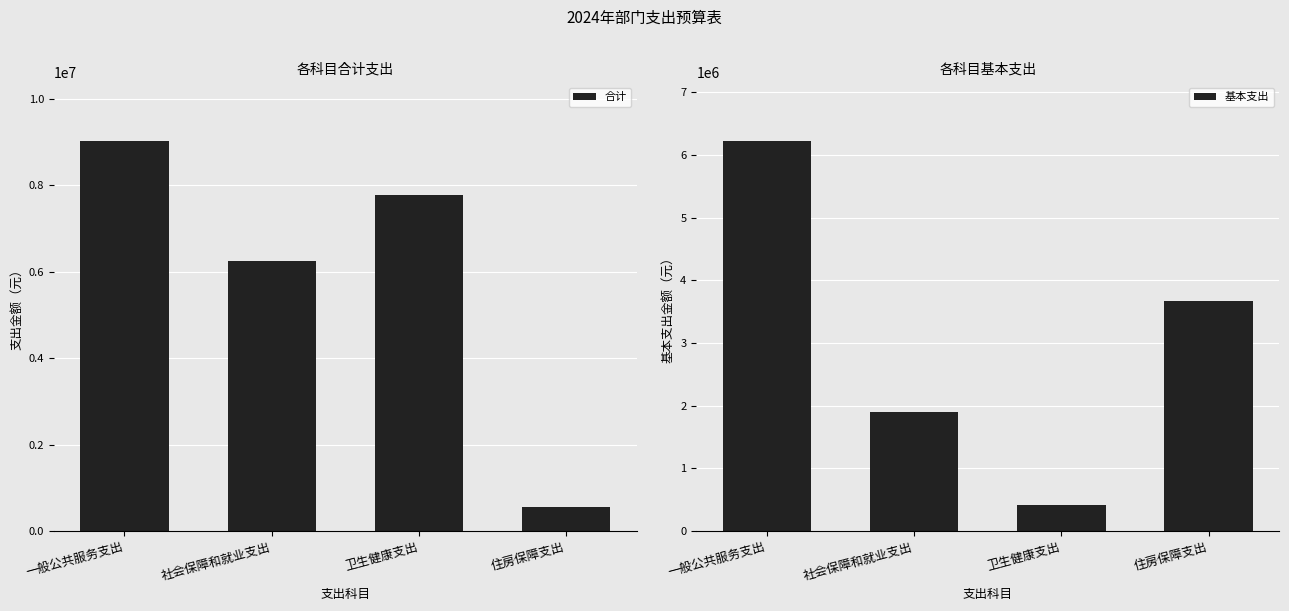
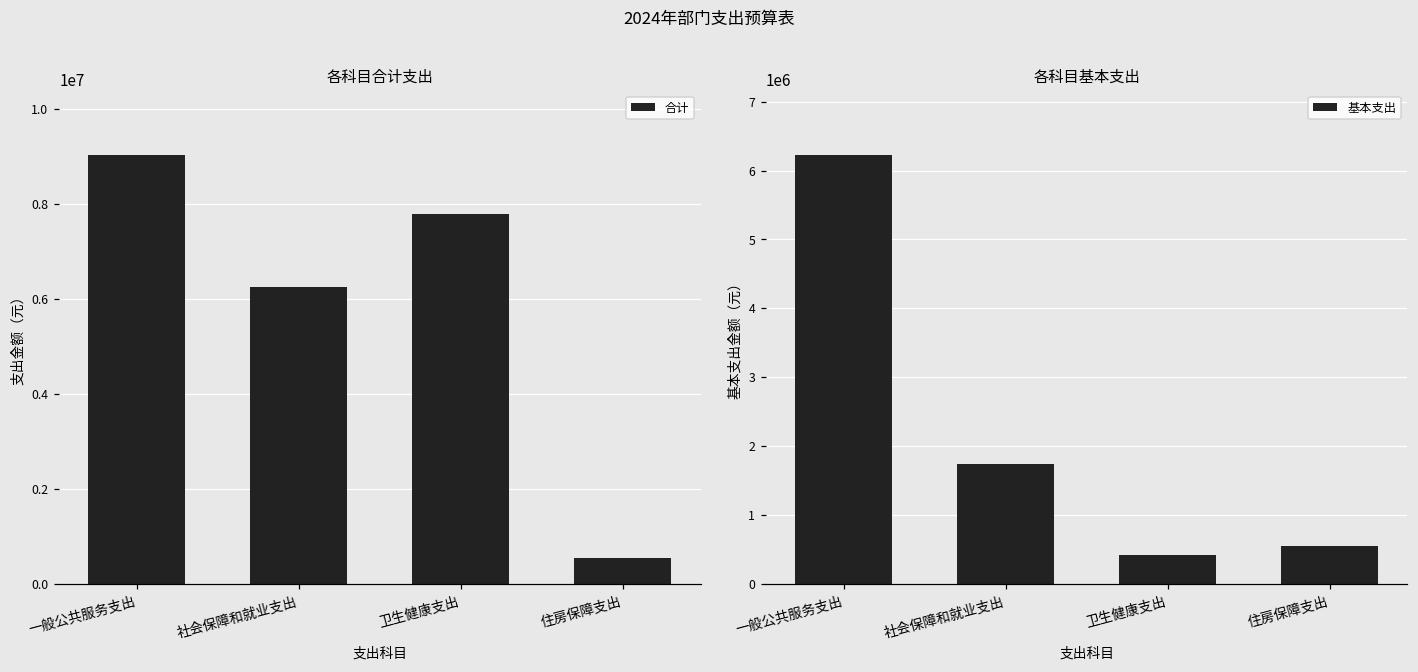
  {
    "各科目合计支出": {
      "一般公共服务支出": 9000000,
      "社会保障和就业支出": 6300000,
      "卫生健康支出": 7800000,
      "住房保障支出": 600000
    },
    "各科目基本支出": {
      "一般公共服务支出": 6200000,
-     "社会保障和就业支出": 1900000,
+     "社会保障和就业支出": 1700000,
      "卫生健康支出": 400000,
-     "住房保障支出": 3700000
+     "住房保障支出": 600000
    }
  }
